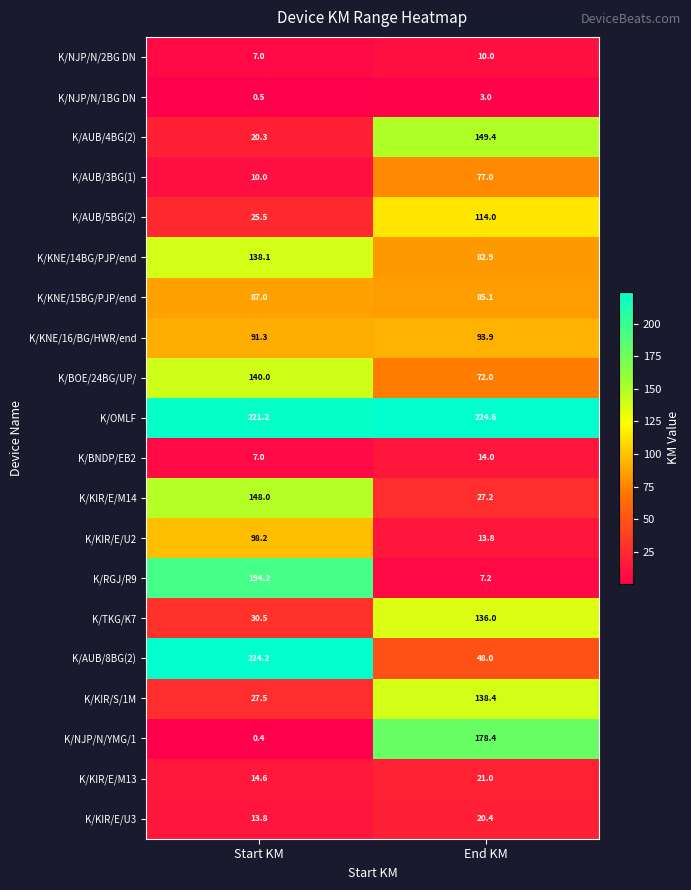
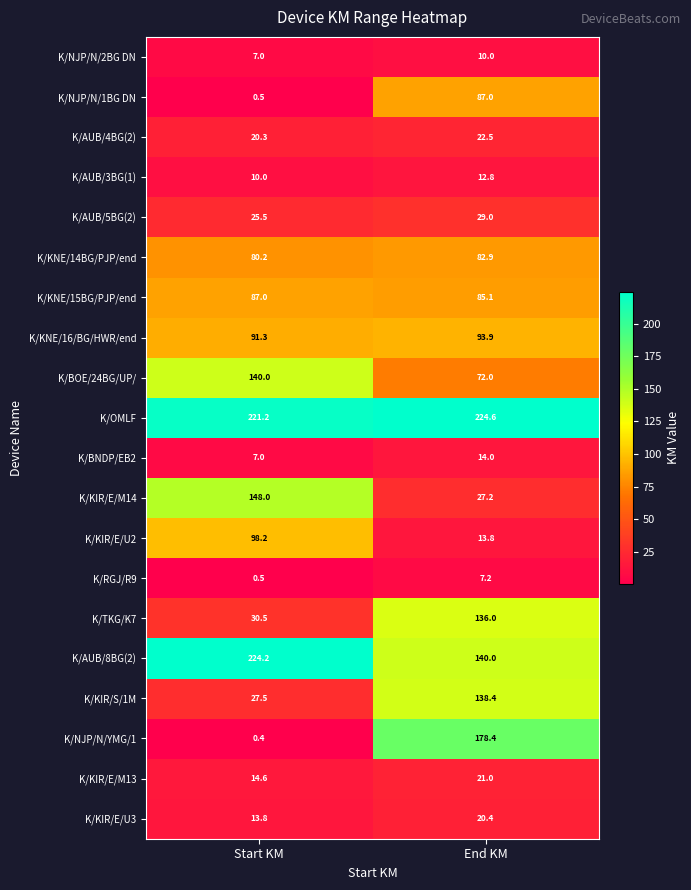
  {
    "K/NJP/N/2BG DN": {
      "Start KM": 7.0,
      "End KM": 10.0
    },
    "K/NJP/N/1BG DN": {
      "Start KM": 0.5,
-     "End KM": 3.0
+     "End KM": 87.0
    },
    "K/AUB/4BG(2)": {
      "Start KM": 20.3,
-     "End KM": 149.4
+     "End KM": 22.5
    },
    "K/AUB/3BG(1)": {
      "Start KM": 10.0,
-     "End KM": 77.0
+     "End KM": 12.8
    },
    "K/AUB/5BG(2)": {
      "Start KM": 25.5,
-     "End KM": 114.0
+     "End KM": 29.0
    },
    "K/KNE/14BG/PJP/end": {
-     "Start KM": 138.1,
+     "Start KM": 80.2,
      "End KM": 82.9
    },
    "K/KNE/15BG/PJP/end": {
      "Start KM": 87.0,
      "End KM": 85.1
    },
    "K/KNE/16/BG/HWR/end": {
      "Start KM": 91.3,
      "End KM": 93.9
    },
    "K/BOE/24BG/UP/": {
      "Start KM": 140.0,
      "End KM": 72.0
    },
    "K/OMLF": {
      "Start KM": 221.2,
      "End KM": 224.6
    },
    "K/BNDP/EB2": {
      "Start KM": 7.0,
      "End KM": 14.0
    },
    "K/KIR/E/M14": {
      "Start KM": 148.0,
      "End KM": 27.2
    },
    "K/KIR/E/U2": {
      "Start KM": 98.2,
      "End KM": 13.8
    },
    "K/RGJ/R9": {
-     "Start KM": 194.2,
+     "Start KM": 0.5,
      "End KM": 7.2
    },
    "K/TKG/K7": {
      "Start KM": 30.5,
      "End KM": 136.0
    },
    "K/AUB/8BG(2)": {
      "Start KM": 224.2,
-     "End KM": 48.0
+     "End KM": 140.0
    },
    "K/KIR/S/1M": {
      "Start KM": 27.5,
      "End KM": 138.4
    },
    "K/NJP/N/YMG/1": {
      "Start KM": 0.4,
      "End KM": 178.4
    },
    "K/KIR/E/M13": {
      "Start KM": 14.6,
      "End KM": 21.0
    },
    "K/KIR/E/U3": {
      "Start KM": 13.8,
      "End KM": 20.4
    }
  }
